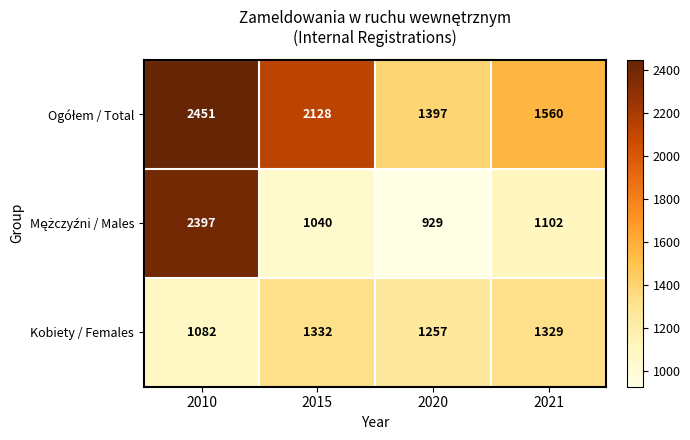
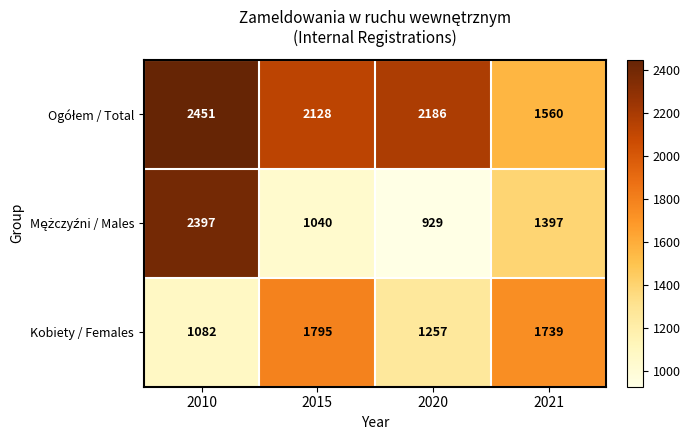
  {
    "Ogółem / Total": {
      "2010": 2451,
      "2015": 2128,
-     "2020": 1397,
+     "2020": 2186,
      "2021": 1560
    },
    "Mężczyźni / Males": {
      "2010": 2397,
      "2015": 1040,
      "2020": 929,
-     "2021": 1102
+     "2021": 1397
    },
    "Kobiety / Females": {
      "2010": 1082,
-     "2015": 1332,
+     "2015": 1795,
      "2020": 1257,
-     "2021": 1329
+     "2021": 1739
    }
  }
